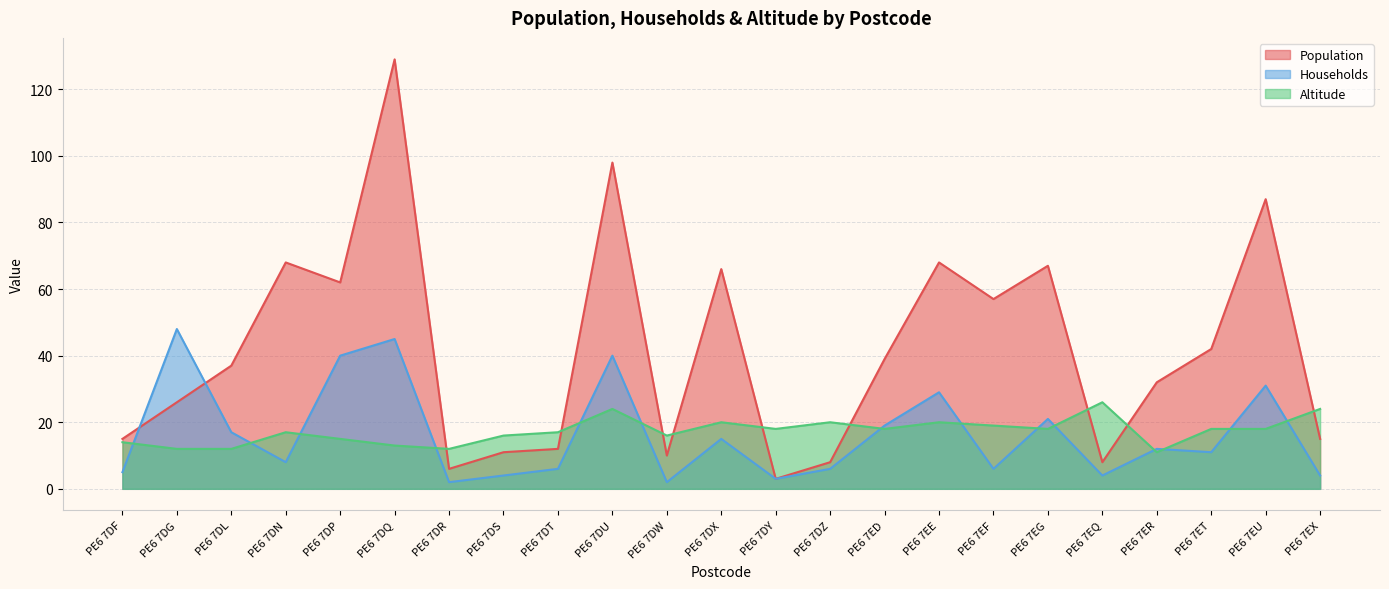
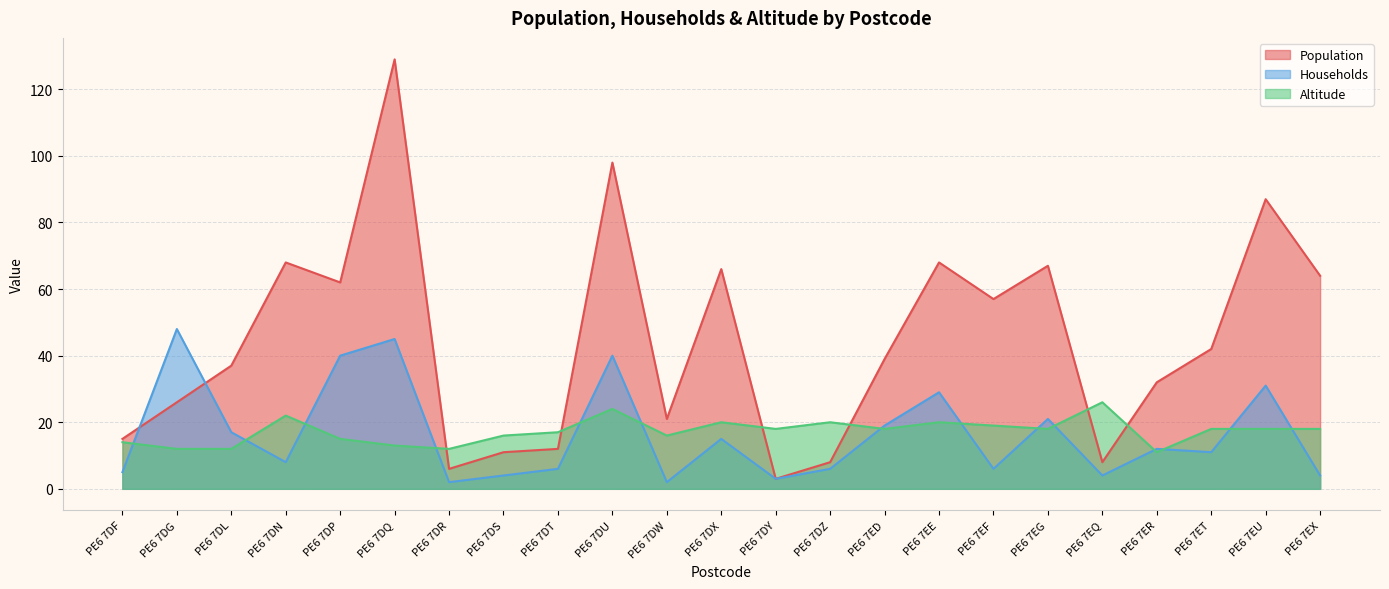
  {
    "Population": {
      "PE6 7DF": 15,
      "PE6 7DG": 26,
      "PE6 7DL": 37,
      "PE6 7DN": 68,
      "PE6 7DP": 62,
      "PE6 7DQ": 129,
      "PE6 7DR": 6,
      "PE6 7DS": 11,
      "PE6 7DT": 12,
      "PE6 7DU": 98,
-     "PE6 7DW": 10,
+     "PE6 7DW": 21,
      "PE6 7DX": 66,
      "PE6 7DZ": 8,
      "PE6 7ED": 39,
      "PE6 7EE": 68,
      "PE6 7EF": 57,
      "PE6 7EG": 67,
      "PE6 7EQ": 8,
      "PE6 7ER": 32,
      "PE6 7ET": 42,
      "PE6 7EU": 87,
-     "PE6 7EX": 15
+     "PE6 7EX": 64
    },
    "Households": {
      "PE6 7DF": 5,
      "PE6 7DG": 48,
      "PE6 7DL": 17,
      "PE6 7DN": 8,
      "PE6 7DP": 40,
      "PE6 7DQ": 45,
      "PE6 7DR": 2,
      "PE6 7DS": 4,
      "PE6 7DT": 6,
      "PE6 7DU": 40,
      "PE6 7DW": 2,
      "PE6 7DX": 15,
      "PE6 7DZ": 6,
      "PE6 7ED": 19,
      "PE6 7EE": 29,
      "PE6 7EF": 6,
      "PE6 7EG": 21,
      "PE6 7EQ": 4,
      "PE6 7ER": 12,
      "PE6 7ET": 11,
      "PE6 7EU": 31,
      "PE6 7EX": 4
    },
    "Altitude": {
      "PE6 7DF": 14,
      "PE6 7DG": 12,
      "PE6 7DL": 12,
-     "PE6 7DN": 17,
+     "PE6 7DN": 22,
      "PE6 7DP": 15,
      "PE6 7DQ": 13,
      "PE6 7DR": 12,
      "PE6 7DS": 16,
      "PE6 7DT": 17,
      "PE6 7DU": 24,
      "PE6 7DW": 16,
      "PE6 7DX": 20,
      "PE6 7DY": 18,
      "PE6 7DZ": 20,
      "PE6 7ED": 18,
      "PE6 7EE": 20,
      "PE6 7EF": 19,
      "PE6 7EG": 18,
      "PE6 7EQ": 26,
      "PE6 7ER": 11,
      "PE6 7ET": 18,
      "PE6 7EU": 18,
-     "PE6 7EX": 24
+     "PE6 7EX": 18
    }
  }
